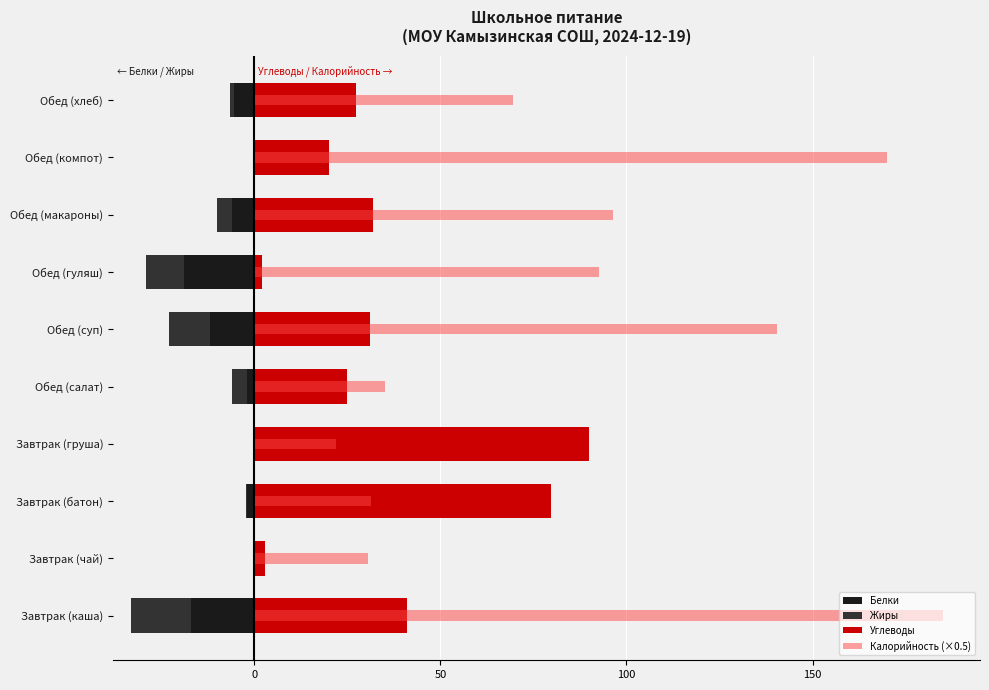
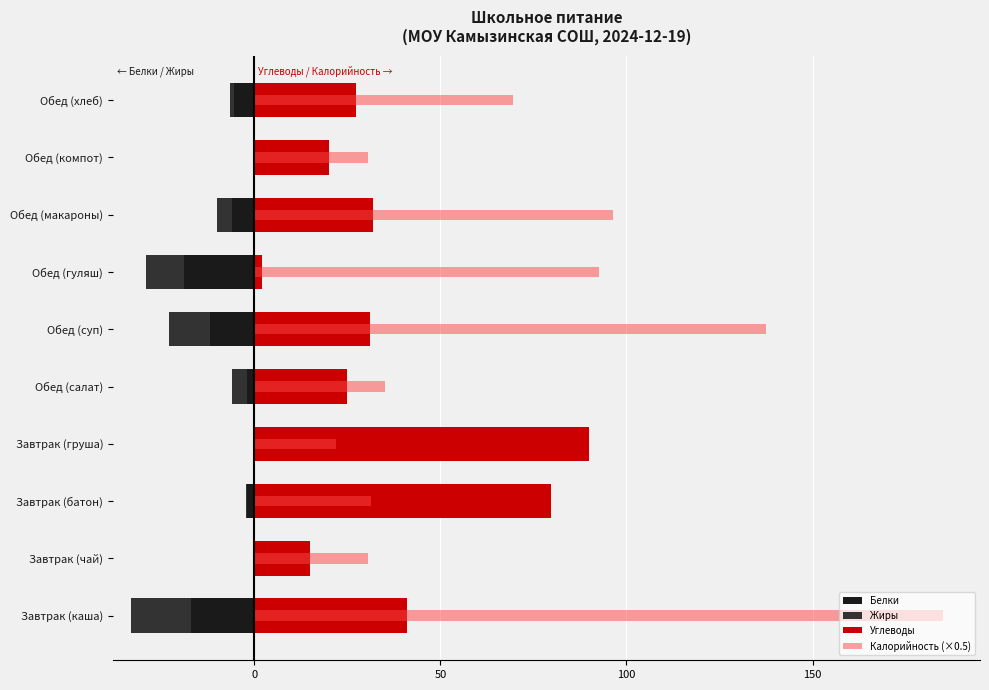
  {
    "Углеводы": {
      "Завтрак (груша)": 90,
      "Завтрак (батон)": 80,
-     "Завтрак (чай)": 3
+     "Завтрак (чай)": 15
    },
    "Калорийность (×0.5)": {
      "Обед (хлеб)": 70,
-     "Обед (компот)": 170,
+     "Обед (компот)": 31,
      "Обед (макароны)": 97,
      "Обед (гуляш)": 93,
-     "Обед (суп)": 141,
+     "Обед (суп)": 138,
      "Обед (салат)": 35,
      "Завтрак (чай)": 31
    }
  }
